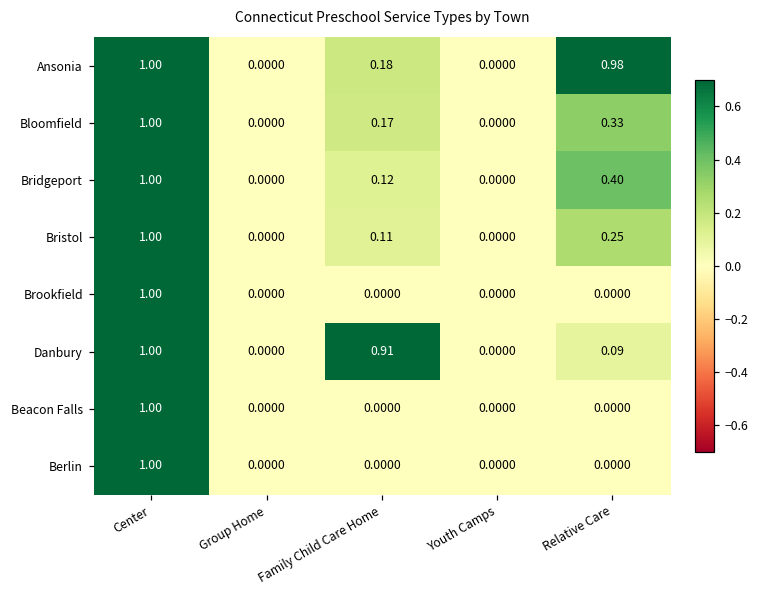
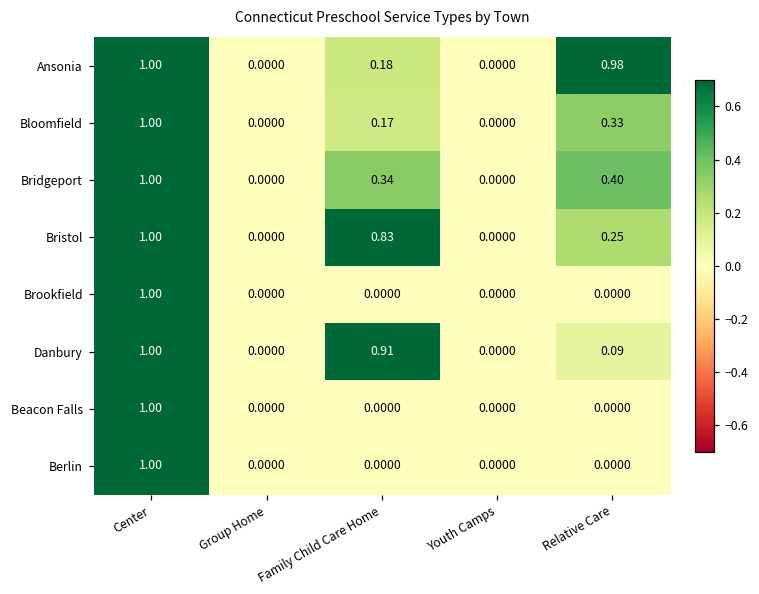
  {
    "Ansonia": {
      "Center": 1.00,
      "Group Home": 0.0000,
      "Family Child Care Home": 0.18,
      "Youth Camps": 0.0000,
      "Relative Care": 0.98
    },
    "Bloomfield": {
      "Center": 1.00,
      "Group Home": 0.0000,
      "Family Child Care Home": 0.17,
      "Youth Camps": 0.0000,
      "Relative Care": 0.33
    },
    "Bridgeport": {
      "Center": 1.00,
      "Group Home": 0.0000,
-     "Family Child Care Home": 0.12,
+     "Family Child Care Home": 0.34,
      "Youth Camps": 0.0000,
      "Relative Care": 0.40
    },
    "Bristol": {
      "Center": 1.00,
      "Group Home": 0.0000,
-     "Family Child Care Home": 0.11,
+     "Family Child Care Home": 0.83,
      "Youth Camps": 0.0000,
      "Relative Care": 0.25
    },
    "Brookfield": {
      "Center": 1.00,
      "Group Home": 0.0000,
      "Family Child Care Home": 0.0000,
      "Youth Camps": 0.0000,
      "Relative Care": 0.0000
    },
    "Danbury": {
      "Center": 1.00,
      "Group Home": 0.0000,
      "Family Child Care Home": 0.91,
      "Youth Camps": 0.0000,
      "Relative Care": 0.09
    },
    "Beacon Falls": {
      "Center": 1.00,
      "Group Home": 0.0000,
      "Family Child Care Home": 0.0000,
      "Youth Camps": 0.0000,
      "Relative Care": 0.0000
    },
    "Berlin": {
      "Center": 1.00,
      "Group Home": 0.0000,
      "Family Child Care Home": 0.0000,
      "Youth Camps": 0.0000,
      "Relative Care": 0.0000
    }
  }
